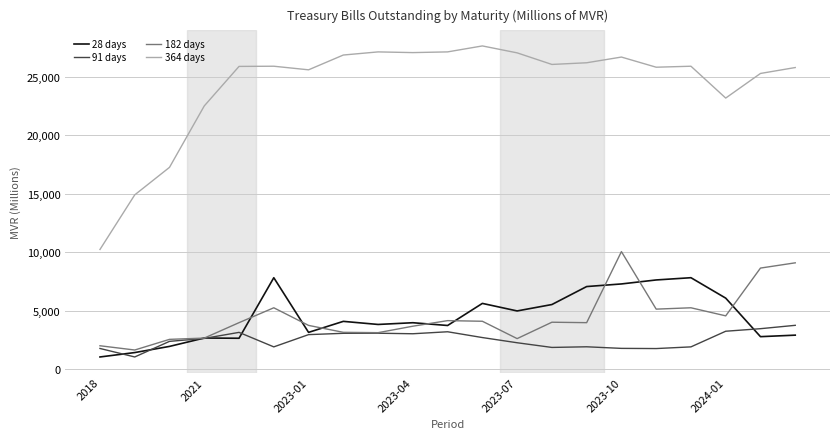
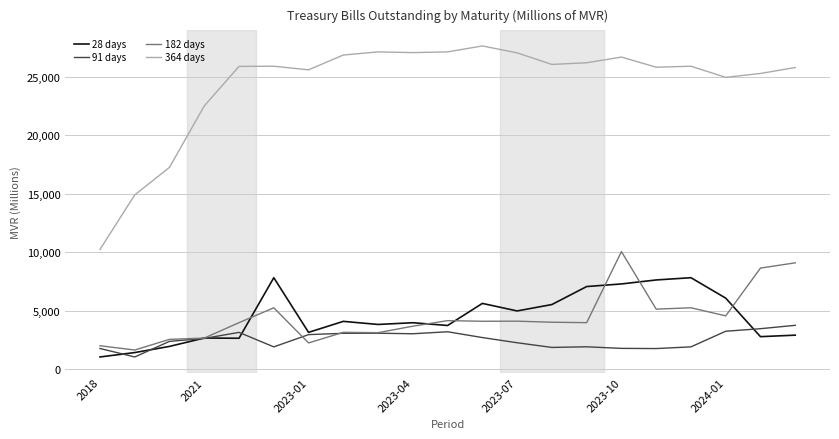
  {
    "28 days": {
      "2018": "1,000",
      "2023-04": "4,000",
      "2023-07": "5,000",
      "2023-10": "7,300",
      "2024-01": "6,100"
    },
    "91 days": {
      "2018": "1,800",
      "2023-04": "3,000",
      "2023-07": "2,300",
      "2023-10": "1,800",
      "2024-01": "3,200"
    },
    "182 days": {
      "2018": "2,000",
-     "2023-01": "3,700",
+     "2023-01": "2,200",
      "2023-04": "3,700",
-     "2023-07": "2,600",
+     "2023-07": "4,100",
      "2023-10": "10,000",
      "2024-01": "4,500"
    },
    "364 days": {
      "2018": "10,200",
      "2021": "22,500",
      "2023-01": "25,600",
      "2023-04": "27,000",
      "2023-07": "27,000",
      "2023-10": "26,700",
-     "2024-01": "23,200"
+     "2024-01": "24,900"
    }
  }
